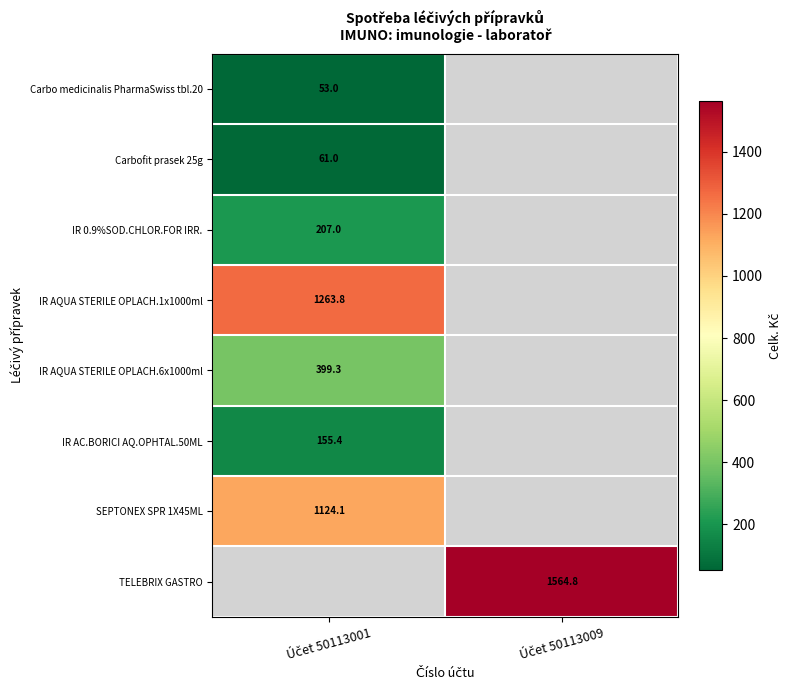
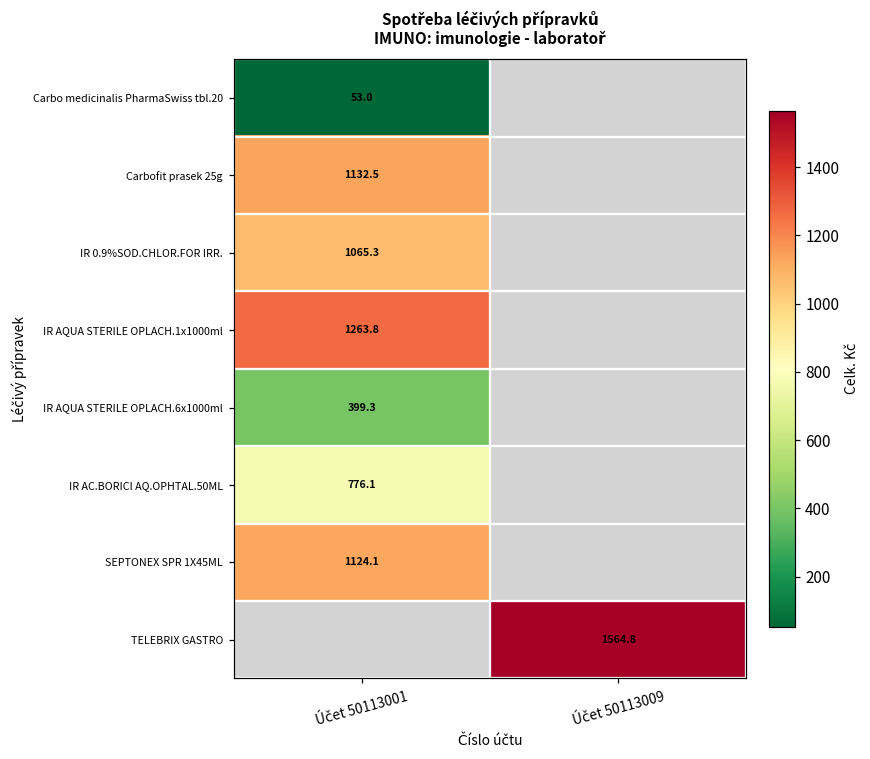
  {
    "Carbo medicinalis PharmaSwiss tbl.20": {
      "Účet 50113001": 53.0
    },
    "Carbofit prasek 25g": {
-     "Účet 50113001": 61.0
+     "Účet 50113001": 1132.5
    },
    "IR 0.9%SOD.CHLOR.FOR IRR.": {
-     "Účet 50113001": 207.0
+     "Účet 50113001": 1065.3
    },
    "IR AQUA STERILE OPLACH.1x1000ml": {
      "Účet 50113001": 1263.8
    },
    "IR AQUA STERILE OPLACH.6x1000ml": {
      "Účet 50113001": 399.3
    },
    "IR AC.BORICI AQ.OPHTAL.50ML": {
-     "Účet 50113001": 155.4
+     "Účet 50113001": 776.1
    },
    "SEPTONEX SPR 1X45ML": {
      "Účet 50113001": 1124.1
    },
    "TELEBRIX GASTRO": {
      "Účet 50113009": 1564.8
    }
  }
